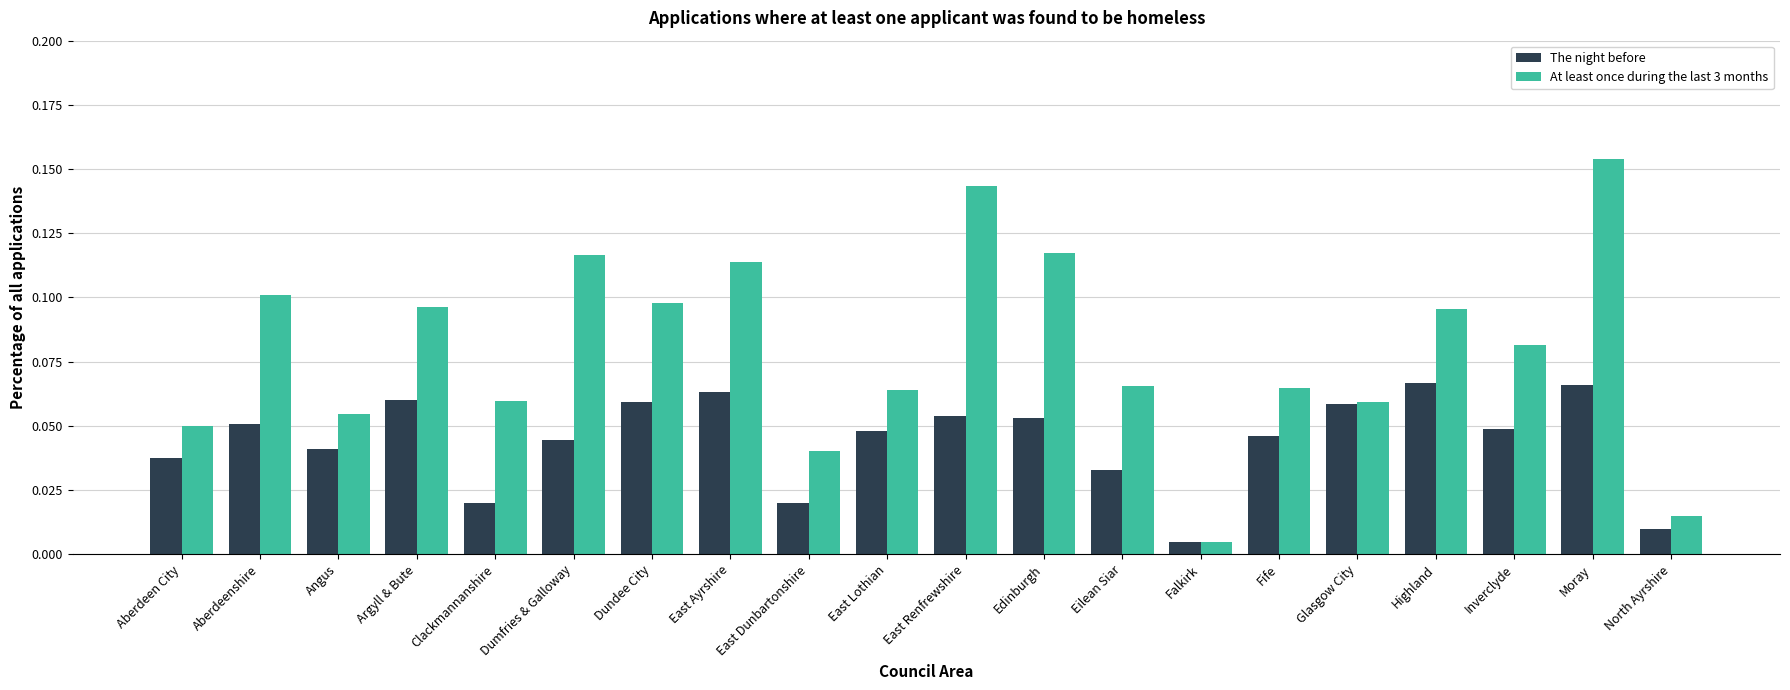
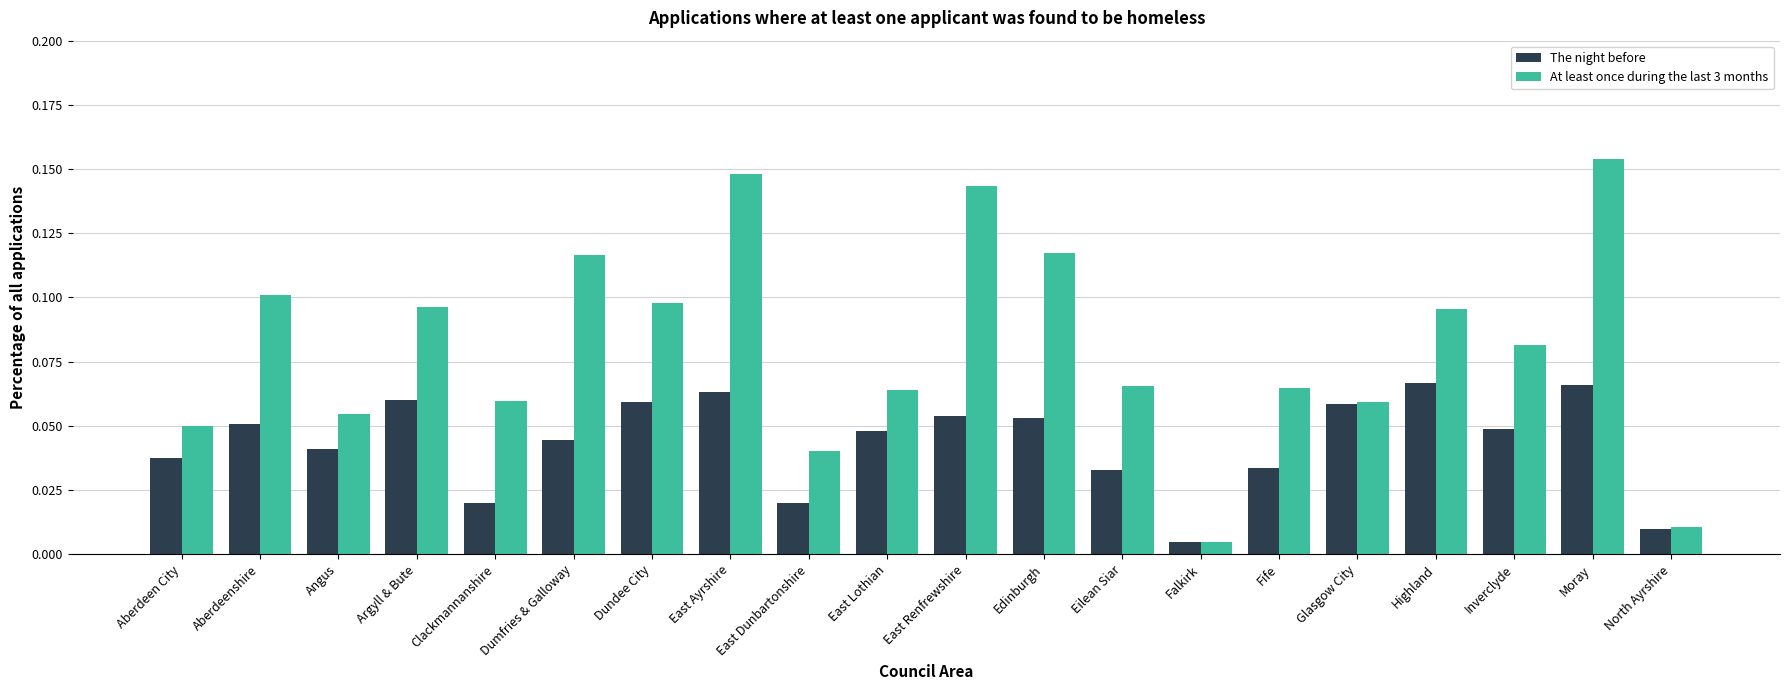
  {
    "The night before": {
      "Aberdeen City": 0.038,
      "Aberdeenshire": 0.051,
      "Angus": 0.041,
      "Argyll & Bute": 0.060,
      "Clackmannanshire": 0.020,
      "Dumfries & Galloway": 0.044,
      "Dundee City": 0.059,
      "East Ayrshire": 0.063,
      "East Dunbartonshire": 0.020,
      "East Lothian": 0.048,
      "East Renfrewshire": 0.054,
      "Edinburgh": 0.053,
      "Eilean Siar": 0.033,
      "Falkirk": 0.005,
-     "Fife": 0.046,
+     "Fife": 0.033,
      "Glasgow City": 0.058,
      "Highland": 0.067,
      "Inverclyde": 0.049,
      "Moray": 0.066,
      "North Ayrshire": 0.010
    },
    "At least once during the last 3 months": {
      "Aberdeen City": 0.050,
      "Aberdeenshire": 0.101,
      "Angus": 0.055,
      "Argyll & Bute": 0.096,
      "Clackmannanshire": 0.060,
      "Dumfries & Galloway": 0.117,
      "Dundee City": 0.098,
-     "East Ayrshire": 0.114,
+     "East Ayrshire": 0.148,
      "East Dunbartonshire": 0.040,
      "East Lothian": 0.064,
      "East Renfrewshire": 0.143,
      "Edinburgh": 0.117,
      "Eilean Siar": 0.065,
      "Falkirk": 0.005,
      "Fife": 0.065,
      "Glasgow City": 0.059,
      "Highland": 0.095,
      "Inverclyde": 0.081,
      "Moray": 0.154,
-     "North Ayrshire": 0.015
+     "North Ayrshire": 0.011
    }
  }
